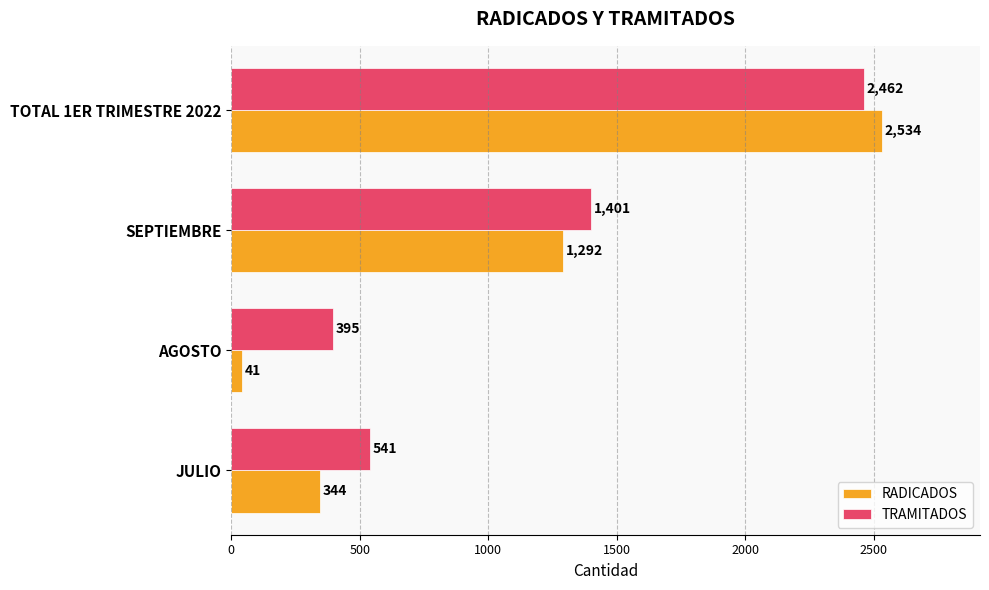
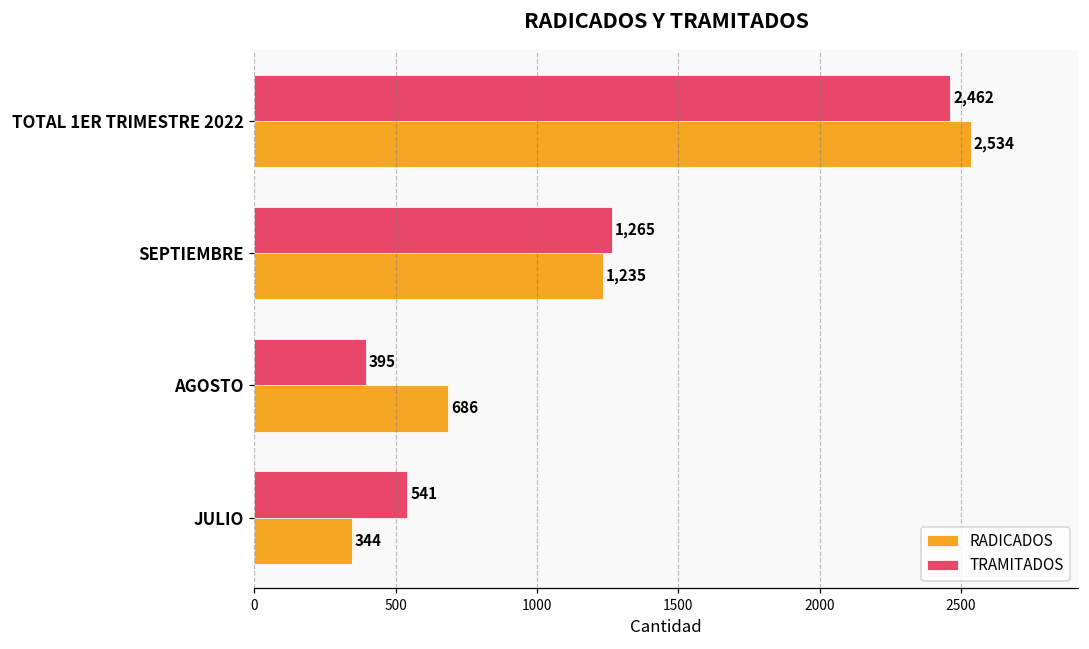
  {
    "RADICADOS": {
      "TOTAL 1ER TRIMESTRE 2022": "2,534",
-     "SEPTIEMBRE": "1,292",
-     "AGOSTO": "41",
+     "SEPTIEMBRE": "1,235",
+     "AGOSTO": "686",
      "JULIO": "344"
    },
    "TRAMITADOS": {
      "TOTAL 1ER TRIMESTRE 2022": "2,462",
-     "SEPTIEMBRE": "1,401",
+     "SEPTIEMBRE": "1,265",
      "AGOSTO": "395",
      "JULIO": "541"
    }
  }
